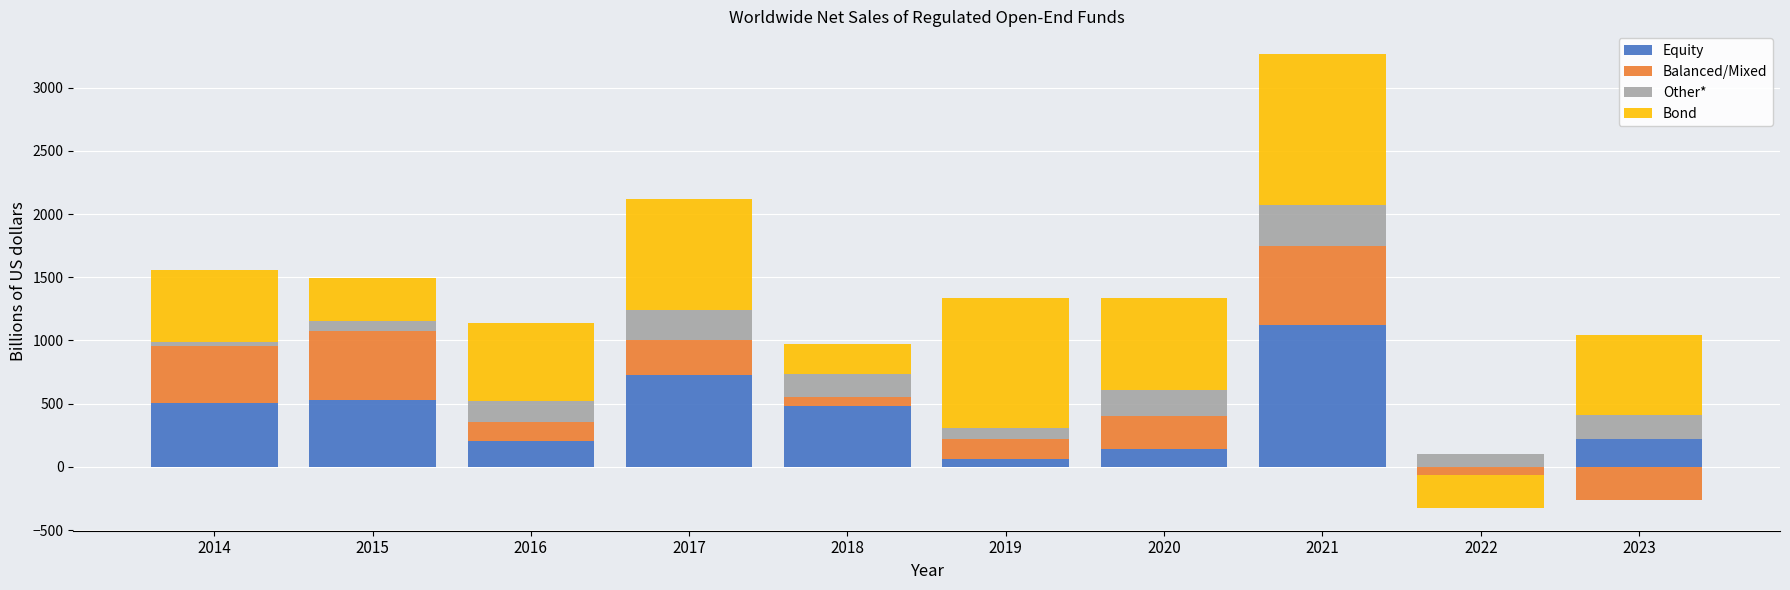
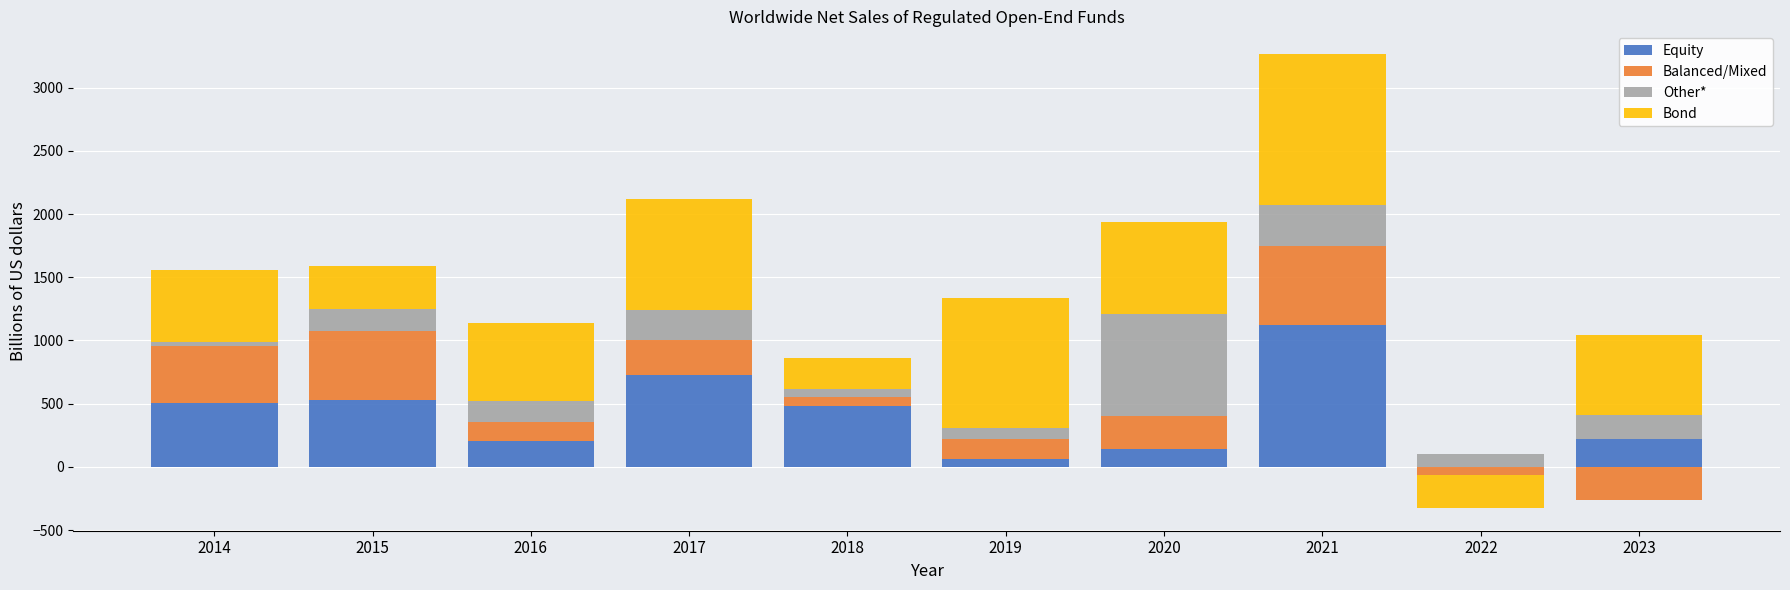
  {
    "Other*": {
      "2014": 30,
-     "2015": 80,
+     "2015": 170,
      "2016": 170,
      "2017": 240,
-     "2018": 180,
+     "2018": 60,
      "2019": 90,
-     "2020": 200,
+     "2020": 800,
      "2021": 320,
      "2022": 100,
      "2023": 190
    }
  }
